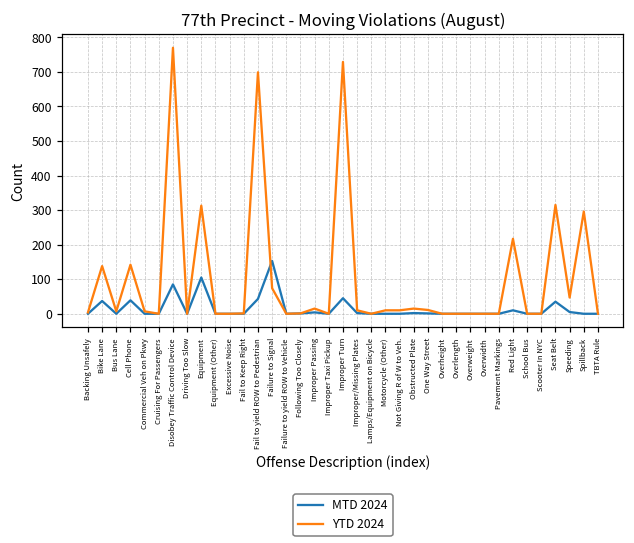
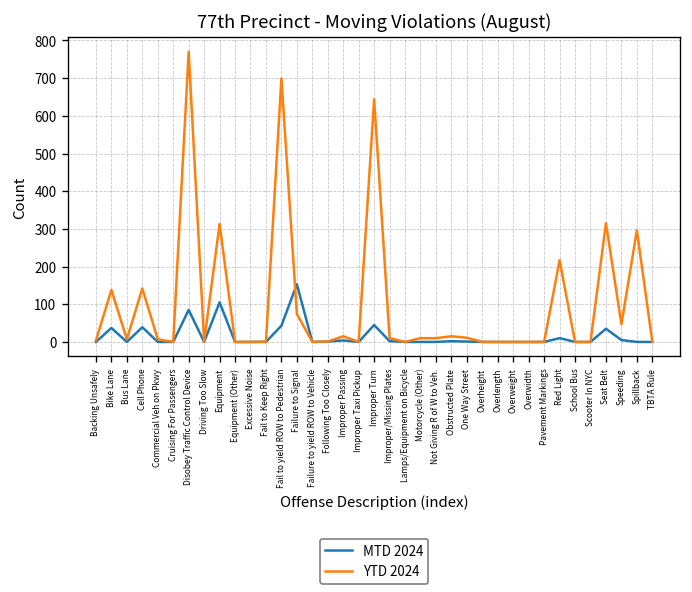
  {
    "MTD 2024": {
      "Bike Lane": 40,
      "Cell Phone": 40,
      "Disobey Traffic Control Device": 90,
      "Equipment": 110,
      "Fail to yield ROW to Pedestrian": 40,
      "Failure to Signal": 150,
      "Improper Passing": 0,
      "Improper Turn": 50,
      "Motorcycle (Other)": 0,
      "Not Giving R of W to Veh.": 0,
      "Obstructed Plate": 0,
      "One Way Street": 0,
      "Red Light": 10,
      "Seat Belt": 40,
      "Speeding": 10,
      "Spillback": 0
    },
    "YTD 2024": {
      "Bike Lane": 140,
      "Cell Phone": 140,
      "Disobey Traffic Control Device": 770,
      "Equipment": 310,
      "Fail to yield ROW to Pedestrian": 700,
      "Failure to Signal": 70,
      "Improper Passing": 20,
-     "Improper Turn": 730,
+     "Improper Turn": 640,
      "Motorcycle (Other)": 10,
      "Not Giving R of W to Veh.": 10,
      "Obstructed Plate": 20,
      "One Way Street": 10,
      "Red Light": 220,
      "Seat Belt": 320,
      "Speeding": 50,
      "Spillback": 300
    }
  }
